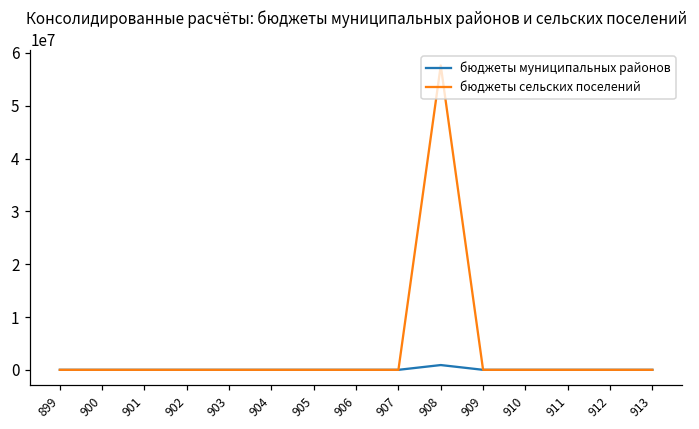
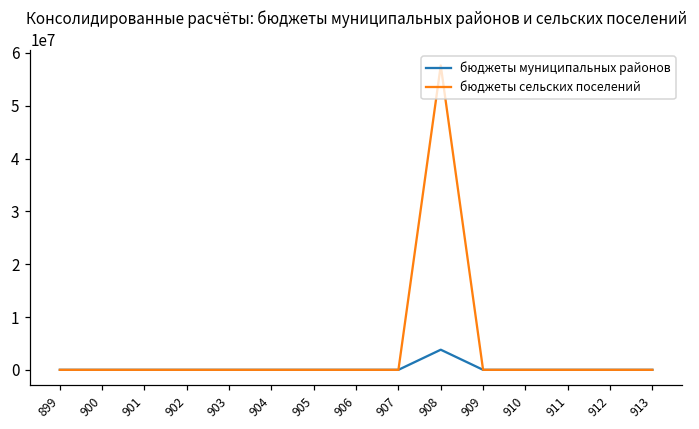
  {
    "бюджеты муниципальных районов": {
-     "908": 1000000
+     "908": 4000000
    }
  }
